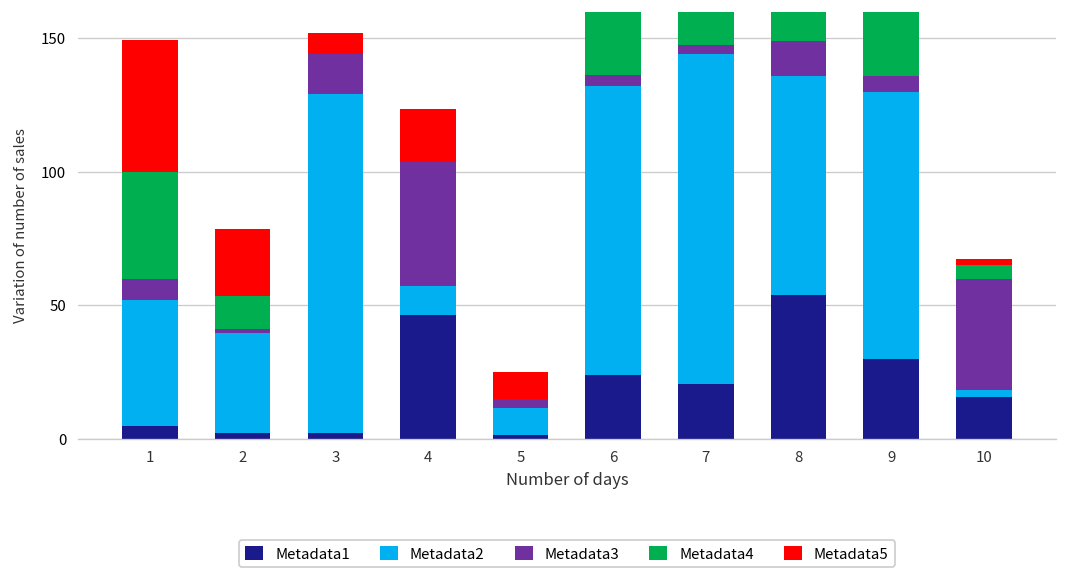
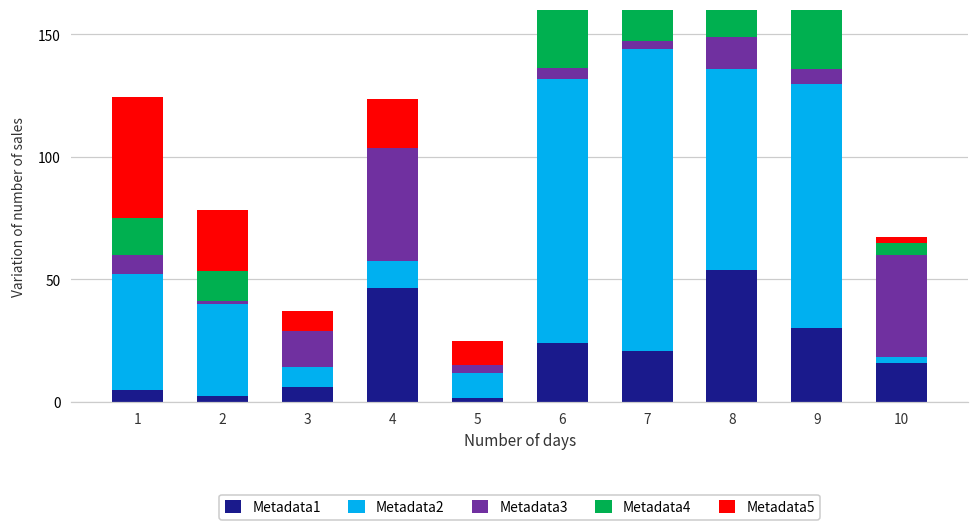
  {
    "Metadata1": {
      "1": 5,
      "2": 2,
-     "3": 2,
+     "3": 6,
      "4": 46,
      "5": 2,
      "6": 24,
      "7": 21,
      "8": 54,
      "9": 30,
      "10": 16
    },
    "Metadata2": {
      "1": 47,
      "2": 38,
-     "3": 127,
+     "3": 8,
      "4": 11,
      "5": 10,
      "6": 108,
      "7": 123,
      "8": 82,
      "9": 100,
      "10": 3
    },
    "Metadata3": {
      "1": 8,
      "2": 1,
      "3": 15,
      "4": 46,
      "5": 3,
      "6": 4,
      "7": 3,
      "8": 13,
      "9": 6,
      "10": 42
    },
    "Metadata4": {
-     "1": 40,
+     "1": 15,
      "2": 12,
      "3": 0,
      "4": 0,
      "5": 0,
      "10": 5
    },
    "Metadata5": {
      "1": 50,
      "2": 25,
      "3": 8,
      "4": 20,
      "5": 10,
      "10": 3
    }
  }
